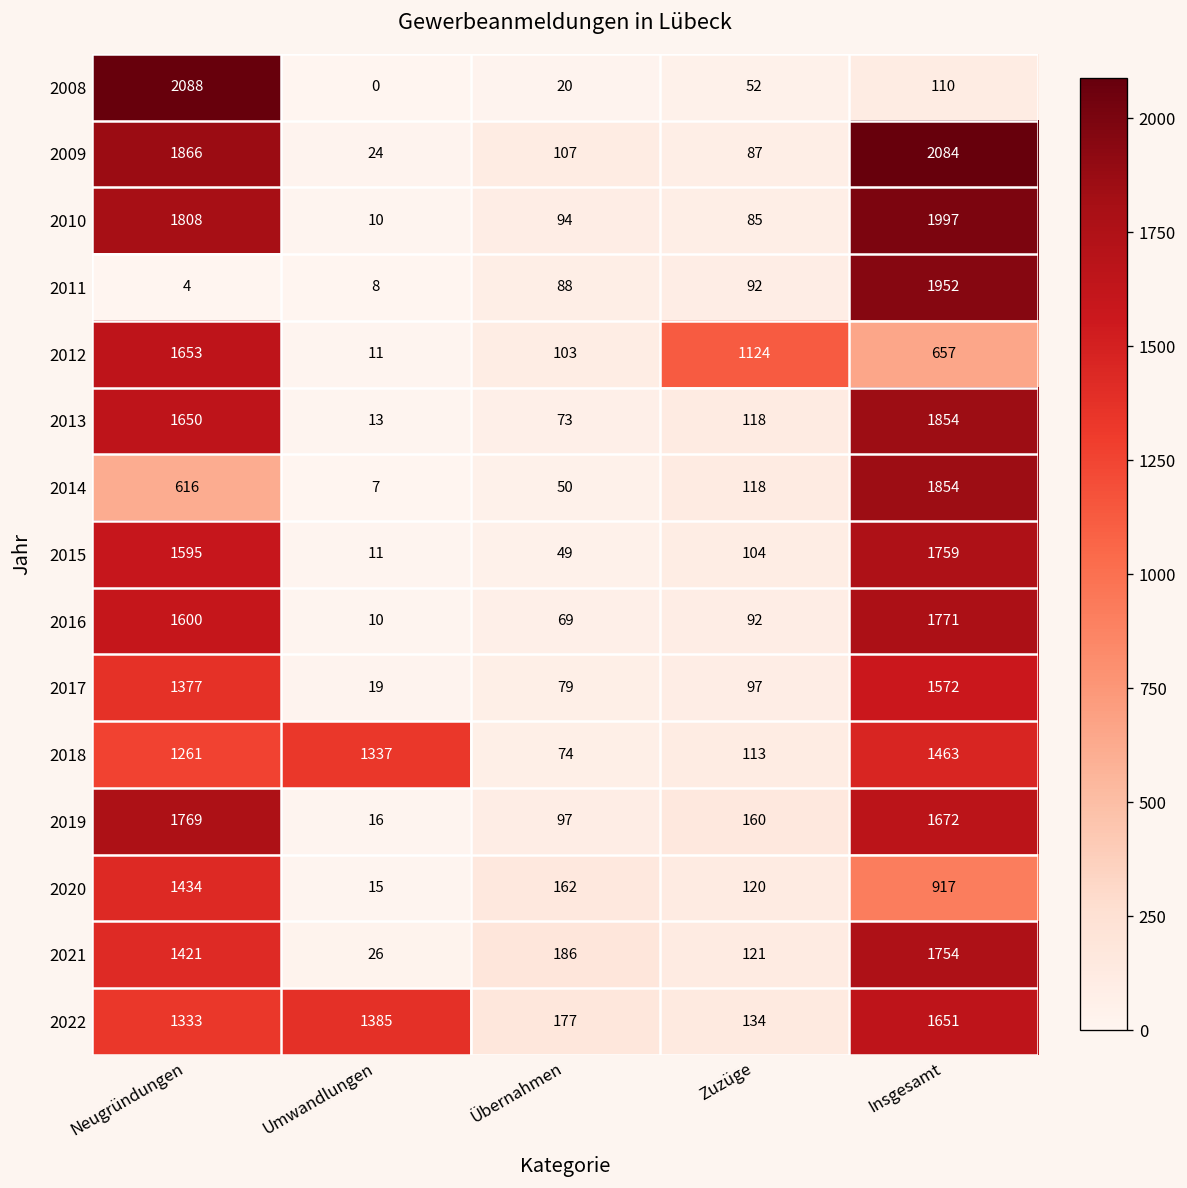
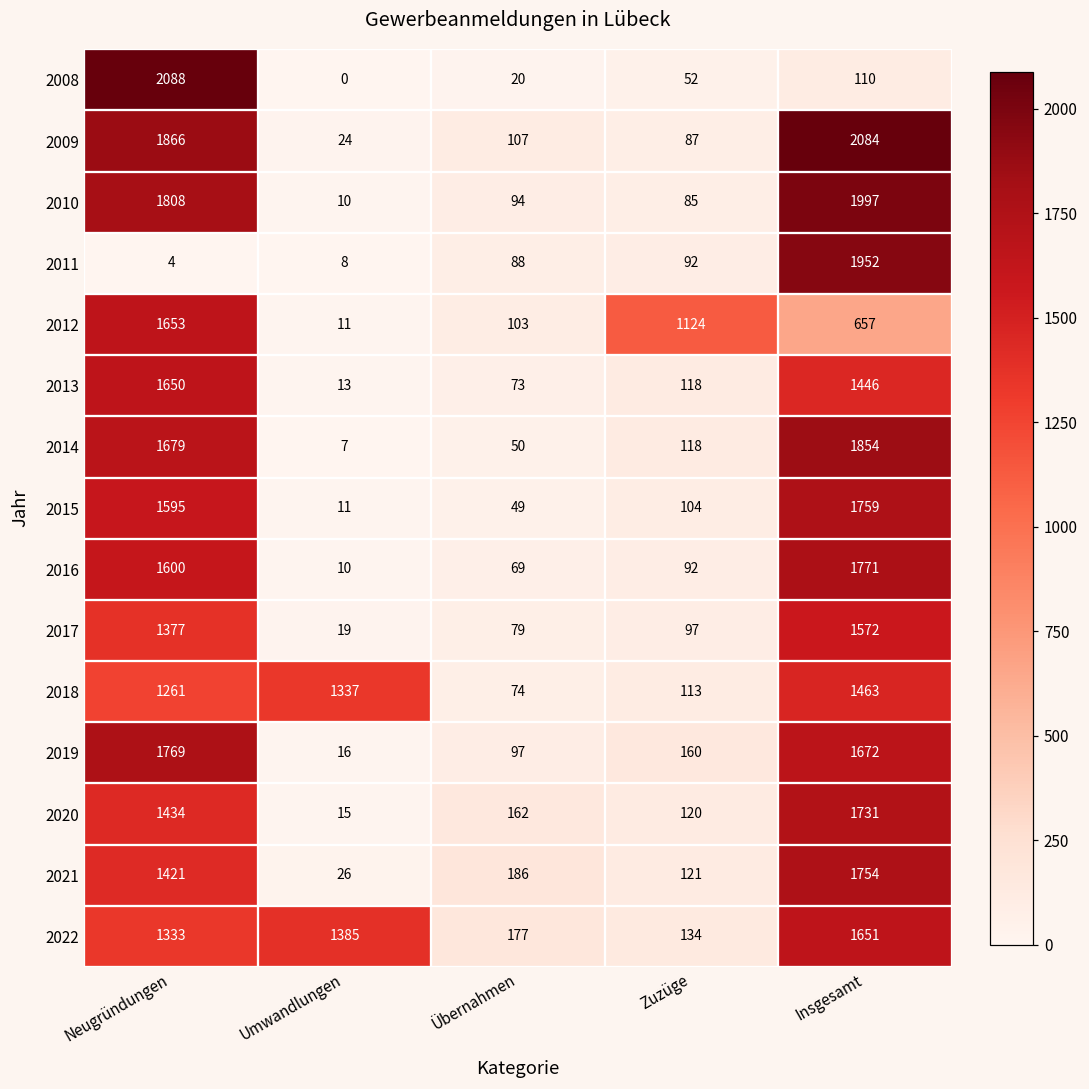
  {
    "2008": {
      "Neugründungen": 2088,
      "Umwandlungen": 0,
      "Übernahmen": 20,
      "Zuzüge": 52,
      "Insgesamt": 110
    },
    "2009": {
      "Neugründungen": 1866,
      "Umwandlungen": 24,
      "Übernahmen": 107,
      "Zuzüge": 87,
      "Insgesamt": 2084
    },
    "2010": {
      "Neugründungen": 1808,
      "Umwandlungen": 10,
      "Übernahmen": 94,
      "Zuzüge": 85,
      "Insgesamt": 1997
    },
    "2011": {
      "Neugründungen": 4,
      "Umwandlungen": 8,
      "Übernahmen": 88,
      "Zuzüge": 92,
      "Insgesamt": 1952
    },
    "2012": {
      "Neugründungen": 1653,
      "Umwandlungen": 11,
      "Übernahmen": 103,
      "Zuzüge": 1124,
      "Insgesamt": 657
    },
    "2013": {
      "Neugründungen": 1650,
      "Umwandlungen": 13,
      "Übernahmen": 73,
      "Zuzüge": 118,
-     "Insgesamt": 1854
+     "Insgesamt": 1446
    },
    "2014": {
-     "Neugründungen": 616,
+     "Neugründungen": 1679,
      "Umwandlungen": 7,
      "Übernahmen": 50,
      "Zuzüge": 118,
      "Insgesamt": 1854
    },
    "2015": {
      "Neugründungen": 1595,
      "Umwandlungen": 11,
      "Übernahmen": 49,
      "Zuzüge": 104,
      "Insgesamt": 1759
    },
    "2016": {
      "Neugründungen": 1600,
      "Umwandlungen": 10,
      "Übernahmen": 69,
      "Zuzüge": 92,
      "Insgesamt": 1771
    },
    "2017": {
      "Neugründungen": 1377,
      "Umwandlungen": 19,
      "Übernahmen": 79,
      "Zuzüge": 97,
      "Insgesamt": 1572
    },
    "2018": {
      "Neugründungen": 1261,
      "Umwandlungen": 1337,
      "Übernahmen": 74,
      "Zuzüge": 113,
      "Insgesamt": 1463
    },
    "2019": {
      "Neugründungen": 1769,
      "Umwandlungen": 16,
      "Übernahmen": 97,
      "Zuzüge": 160,
      "Insgesamt": 1672
    },
    "2020": {
      "Neugründungen": 1434,
      "Umwandlungen": 15,
      "Übernahmen": 162,
      "Zuzüge": 120,
-     "Insgesamt": 917
+     "Insgesamt": 1731
    },
    "2021": {
      "Neugründungen": 1421,
      "Umwandlungen": 26,
      "Übernahmen": 186,
      "Zuzüge": 121,
      "Insgesamt": 1754
    },
    "2022": {
      "Neugründungen": 1333,
      "Umwandlungen": 1385,
      "Übernahmen": 177,
      "Zuzüge": 134,
      "Insgesamt": 1651
    }
  }
